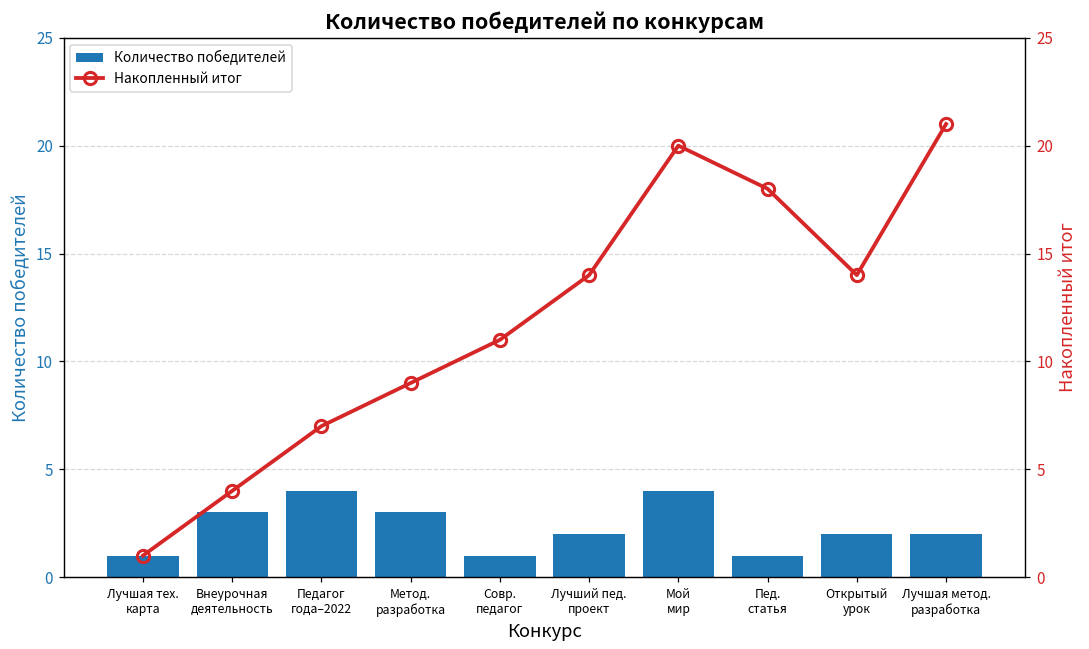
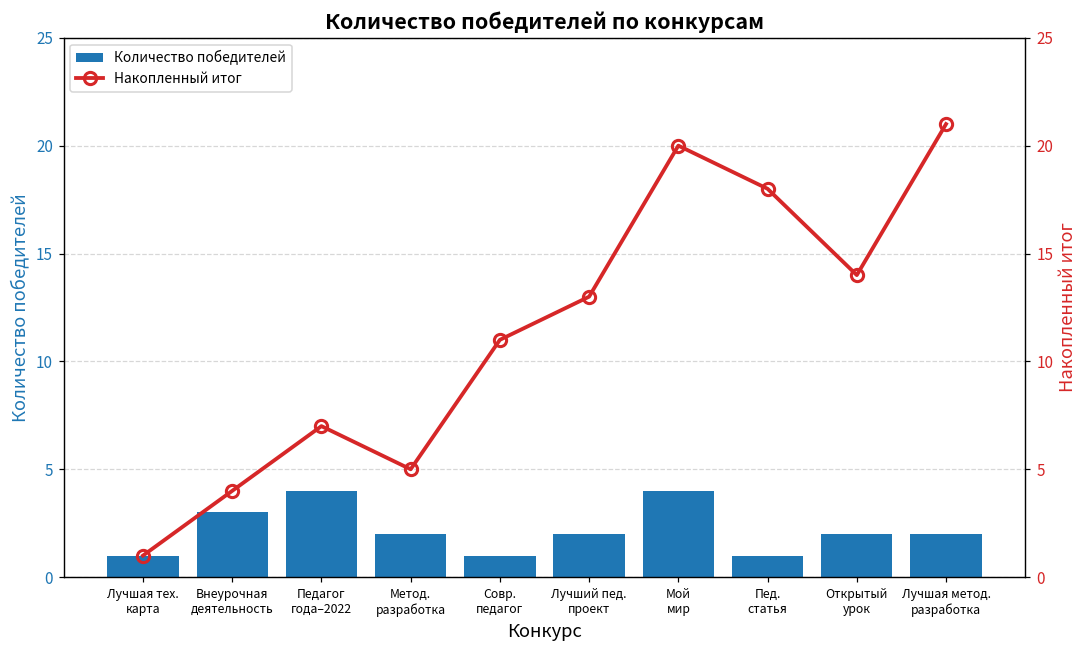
  {
    "Количество победителей": {
      "Лучшая тех. карта": 1,
      "Внеурочная деятельность": 3,
      "Педагог года–2022": 4,
-     "Метод. разработка": 3,
+     "Метод. разработка": 2,
      "Совр. педагог": 1,
      "Лучший пед. проект": 2,
      "Мой мир": 4,
      "Пед. статья": 1,
      "Открытый урок": 2,
      "Лучшая метод. разработка": 2
    },
    "Накопленный итог": {
      "Лучшая тех. карта": 1,
      "Внеурочная деятельность": 4,
      "Педагог года–2022": 7,
-     "Метод. разработка": 9,
+     "Метод. разработка": 5,
      "Совр. педагог": 11,
-     "Лучший пед. проект": 14,
+     "Лучший пед. проект": 13,
      "Мой мир": 20,
      "Пед. статья": 18,
      "Открытый урок": 14,
      "Лучшая метод. разработка": 21
    }
  }
